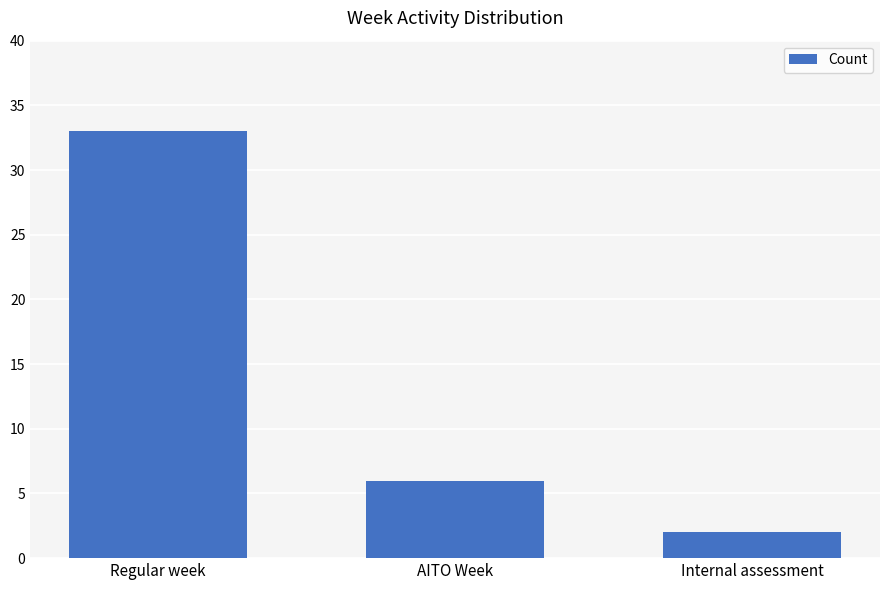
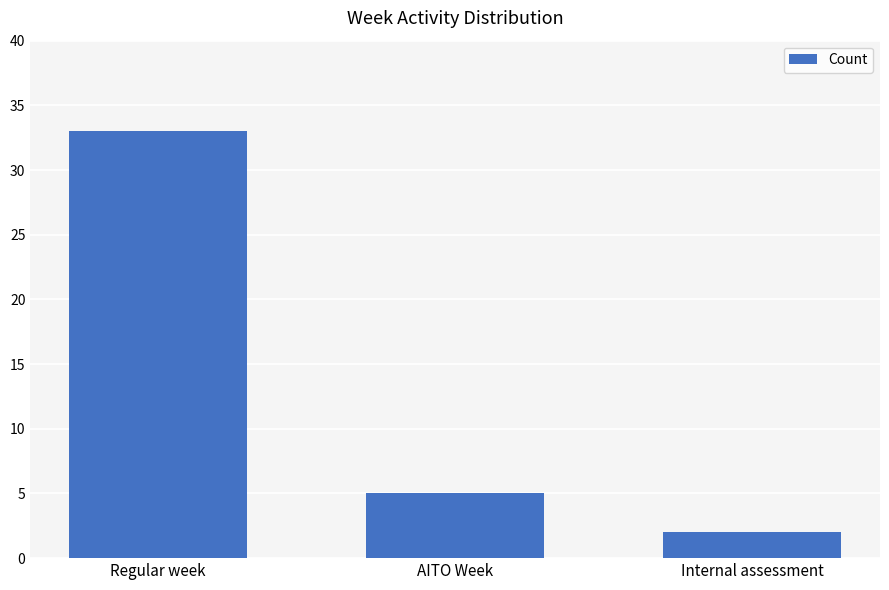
  {
    "Regular week": 33,
-   "AITO Week": 6,
+   "AITO Week": 5,
    "Internal assessment": 2
  }
